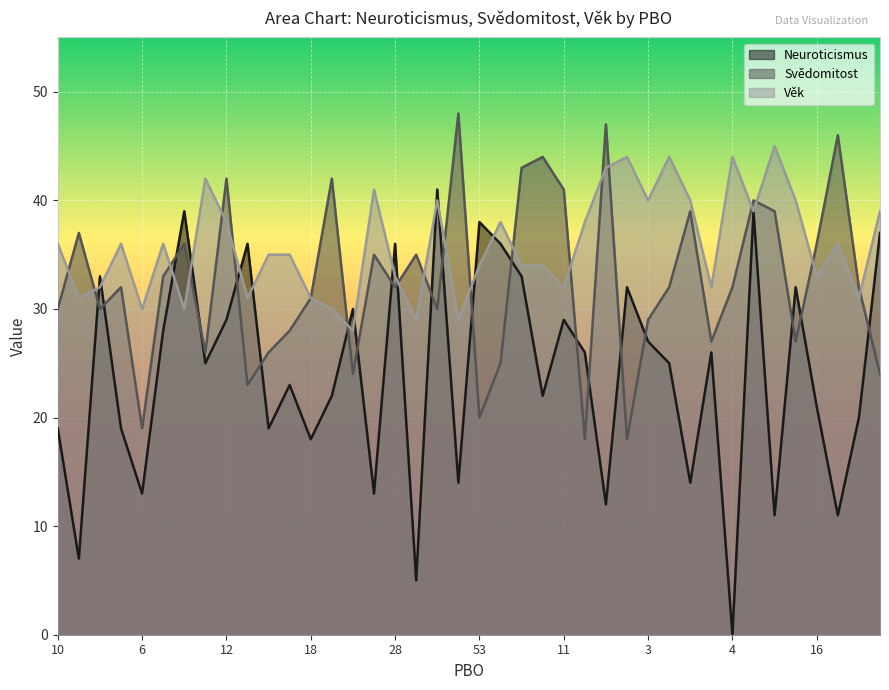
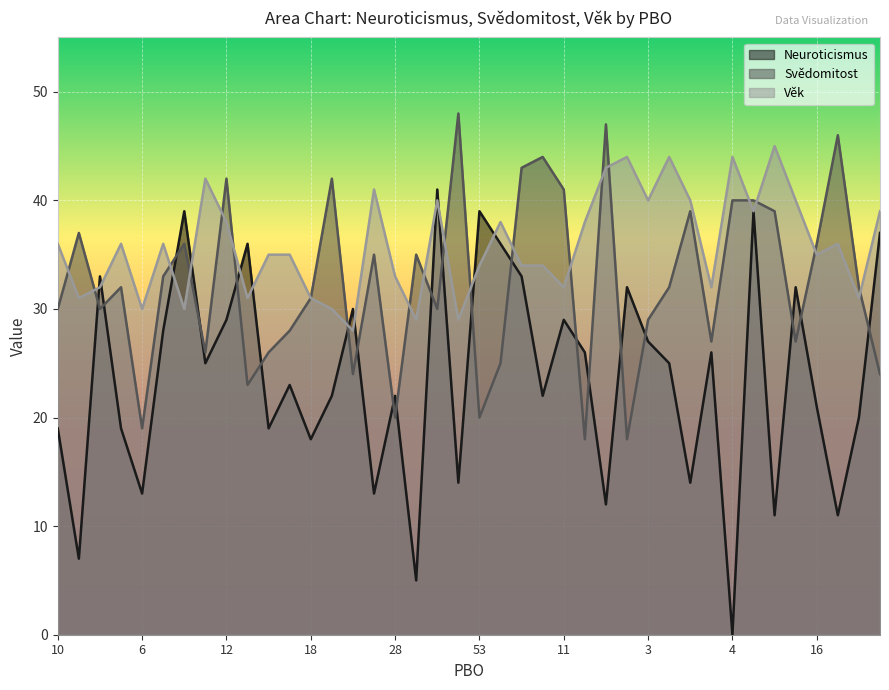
  {
    "Neuroticismus": {
      "12": 29,
-     "28": 36,
-     "53": 38,
+     "28": 22,
+     "53": 39,
      "4": 0,
      "16": 21
    },
    "Svědomitost": {
      "12": 42,
-     "28": 32,
+     "28": 20,
      "53": 20,
-     "4": 32,
+     "4": 40,
      "16": 36
    },
    "Věk": {
      "12": 38,
      "28": 33,
      "53": 34,
      "4": 44,
-     "16": 33
+     "16": 35
    }
  }
